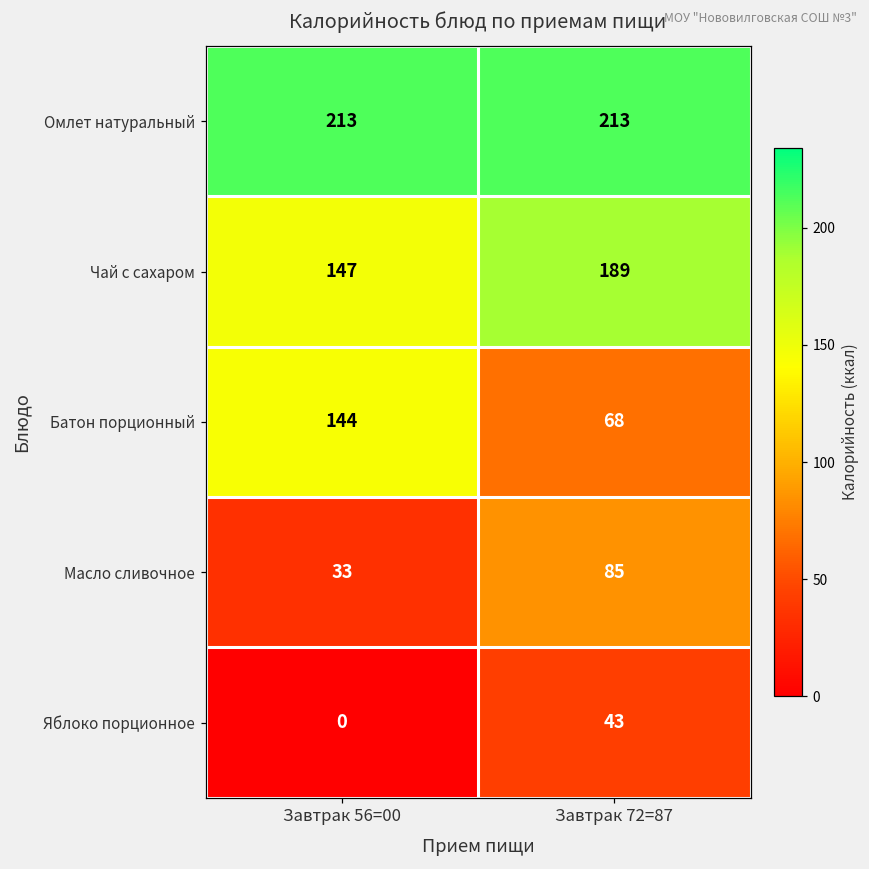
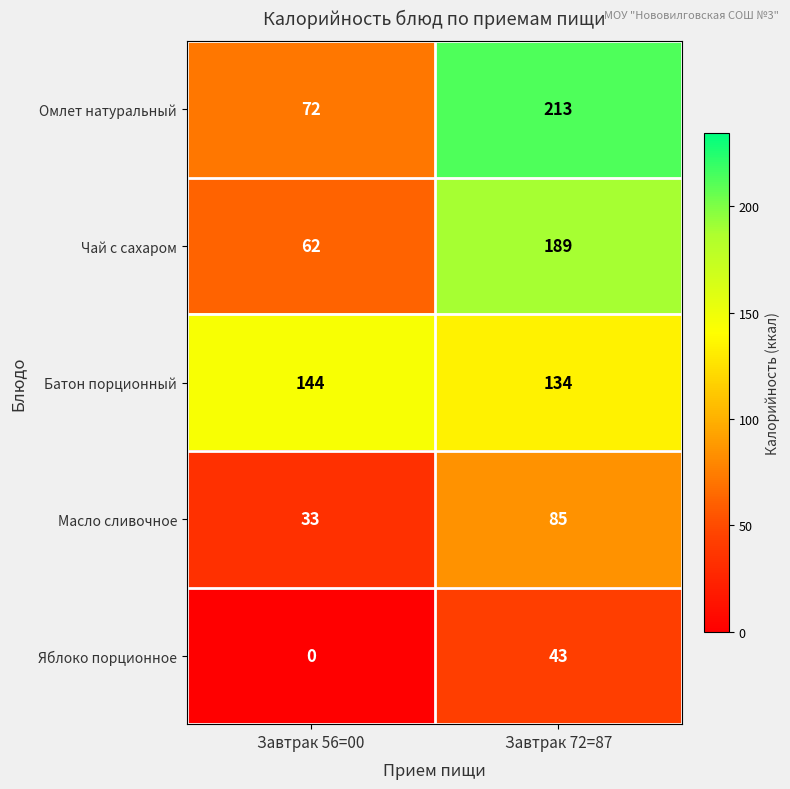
  {
    "Омлет натуральный": {
-     "Завтрак 56=00": 213,
+     "Завтрак 56=00": 72,
      "Завтрак 72=87": 213
    },
    "Чай с сахаром": {
-     "Завтрак 56=00": 147,
+     "Завтрак 56=00": 62,
      "Завтрак 72=87": 189
    },
    "Батон порционный": {
      "Завтрак 56=00": 144,
-     "Завтрак 72=87": 68
+     "Завтрак 72=87": 134
    },
    "Масло сливочное": {
      "Завтрак 56=00": 33,
      "Завтрак 72=87": 85
    },
    "Яблоко порционное": {
      "Завтрак 56=00": 0,
      "Завтрак 72=87": 43
    }
  }
